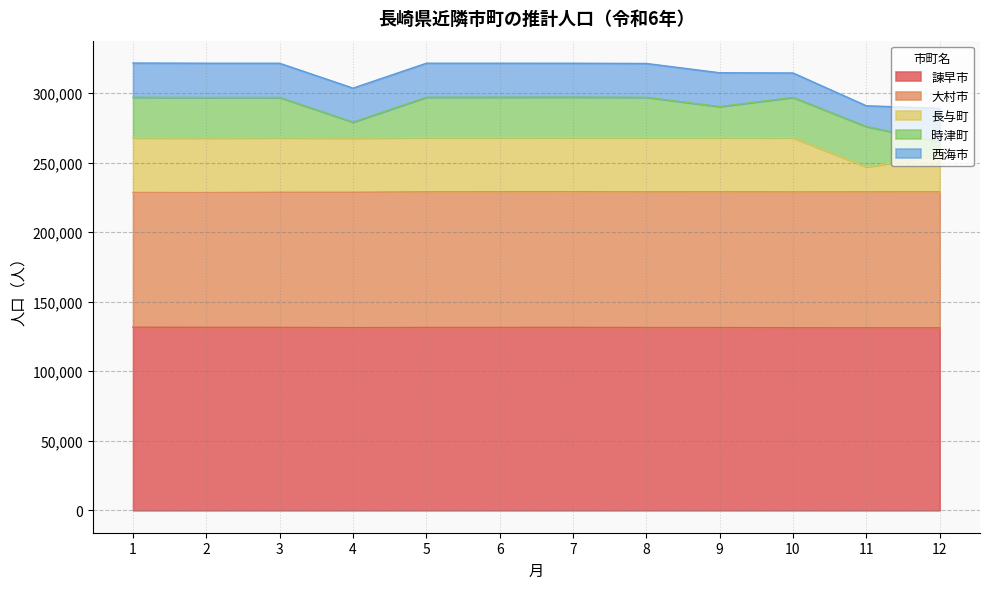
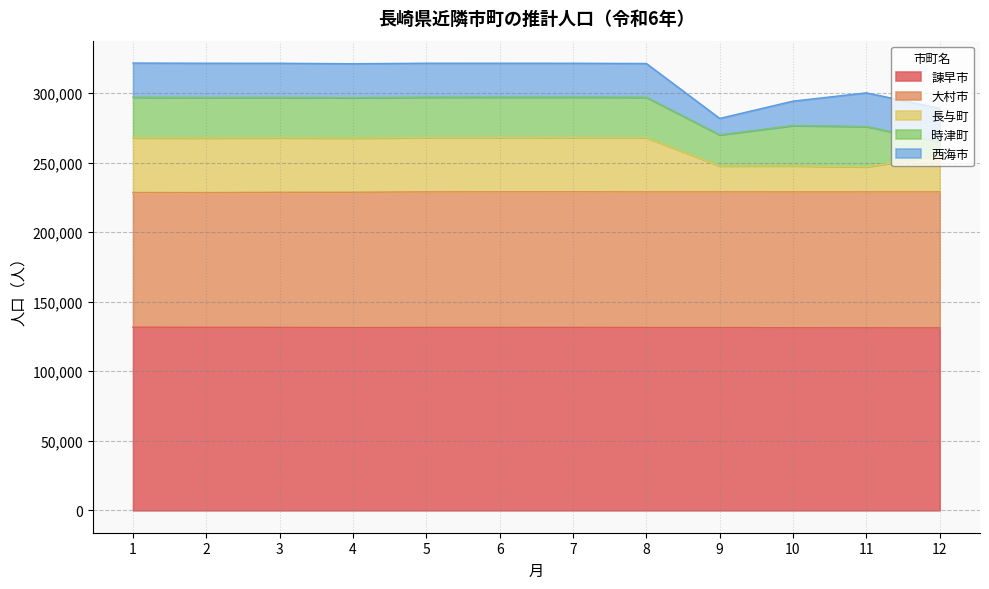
  {
    "長与町": {
      "1": "39,000",
      "2": "39,000",
      "3": "39,000",
      "4": "39,000",
      "5": "39,000",
      "6": "39,000",
      "7": "39,000",
      "8": "39,000",
-     "9": "39,000",
-     "10": "39,000",
+     "9": "19,000",
+     "10": "19,000",
      "11": "18,000"
    },
    "時津町": {
      "1": "29,000",
      "2": "29,000",
      "3": "29,000",
-     "4": "11,000",
+     "4": "29,000",
      "5": "29,000",
      "6": "29,000",
      "7": "29,000",
      "8": "29,000",
      "9": "22,000",
      "10": "29,000",
      "11": "29,000"
    },
    "西海市": {
      "1": "25,000",
      "2": "25,000",
      "3": "25,000",
      "4": "24,000",
      "5": "24,000",
      "6": "24,000",
      "7": "24,000",
      "8": "24,000",
-     "9": "24,000",
+     "9": "12,000",
      "10": "18,000",
-     "11": "15,000"
+     "11": "24,000"
    }
  }
